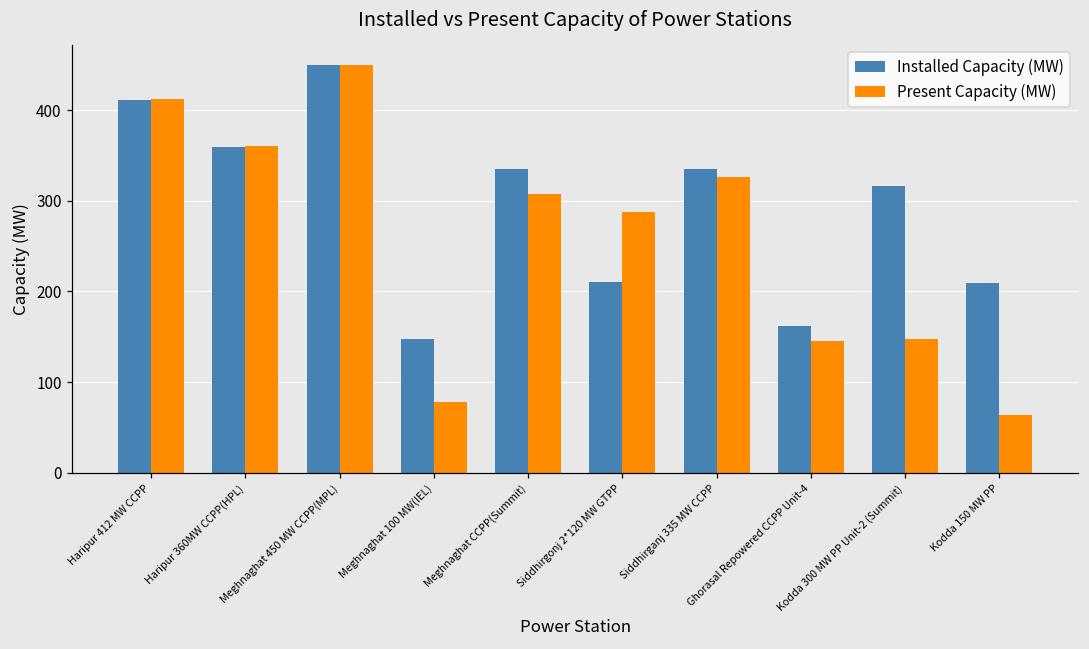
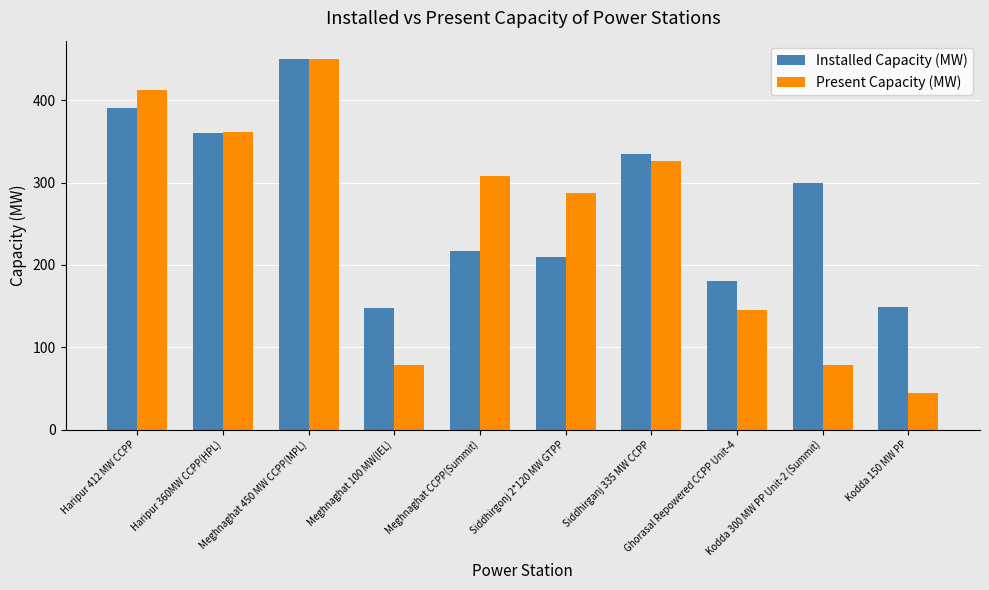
  {
    "Installed Capacity (MW)": {
-     "Haripur 412 MW CCPP": 410,
+     "Haripur 412 MW CCPP": 390,
      "Haripur 360MW CCPP(HPL)": 360,
      "Meghnaghat 450 MW CCPP(MPL)": 450,
      "Meghnaghat 100 MW(IEL)": 150,
-     "Meghnaghat CCPP(Summit)": 340,
+     "Meghnaghat CCPP(Summit)": 220,
      "Siddhirgonj 2*120 MW GTPP": 210,
      "Siddhirganj 335 MW CCPP": 340,
-     "Ghorasal Repowered CCPP Unit-4": 160,
-     "Kodda 300 MW PP Unit-2 (Summit)": 320,
-     "Kodda 150 MW PP": 210
+     "Ghorasal Repowered CCPP Unit-4": 180,
+     "Kodda 300 MW PP Unit-2 (Summit)": 300,
+     "Kodda 150 MW PP": 150
    },
    "Present Capacity (MW)": {
      "Haripur 412 MW CCPP": 410,
      "Haripur 360MW CCPP(HPL)": 360,
      "Meghnaghat 450 MW CCPP(MPL)": 450,
      "Meghnaghat 100 MW(IEL)": 80,
      "Meghnaghat CCPP(Summit)": 310,
      "Siddhirgonj 2*120 MW GTPP": 290,
      "Siddhirganj 335 MW CCPP": 330,
      "Ghorasal Repowered CCPP Unit-4": 150,
-     "Kodda 300 MW PP Unit-2 (Summit)": 150,
-     "Kodda 150 MW PP": 60
+     "Kodda 300 MW PP Unit-2 (Summit)": 80,
+     "Kodda 150 MW PP": 50
    }
  }
